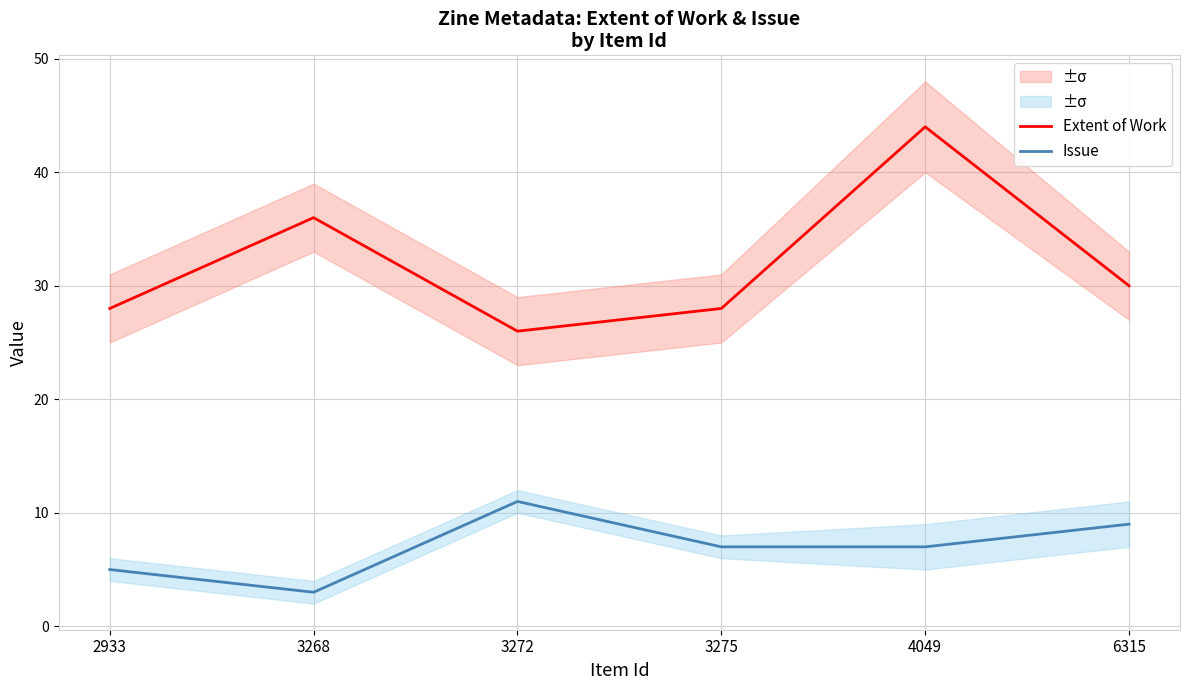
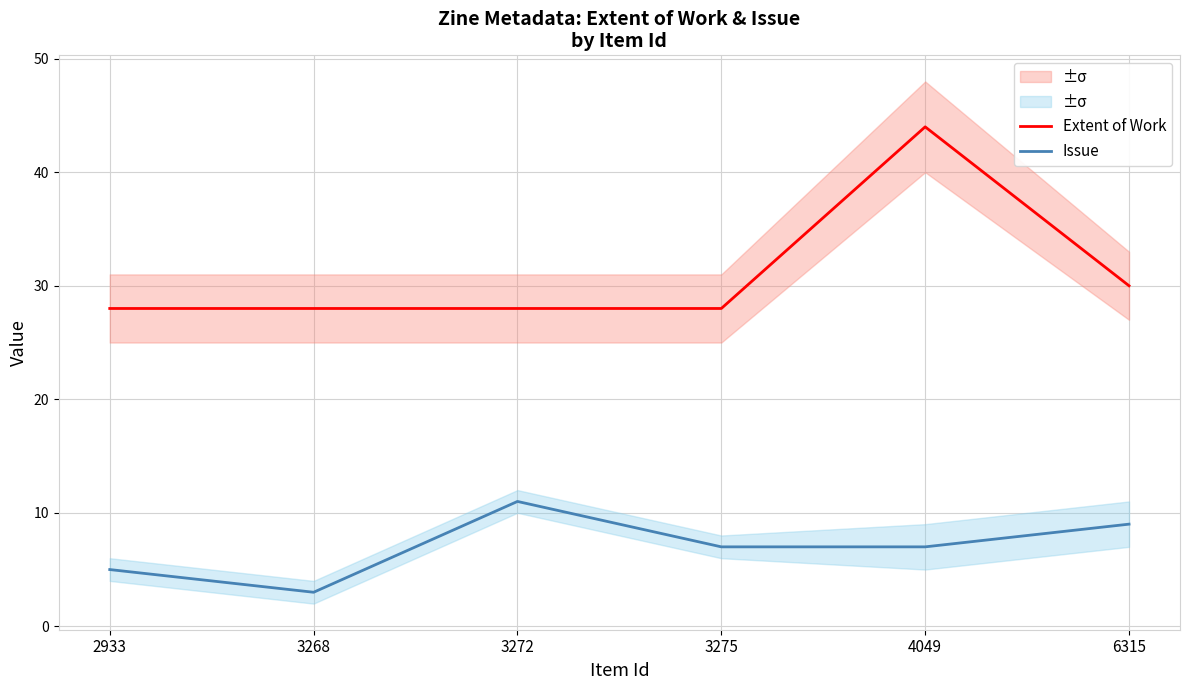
  {
    "Extent of Work": {
      "2933": 28,
-     "3268": 36,
-     "3272": 26,
+     "3268": 28,
+     "3272": 28,
      "3275": 28,
      "4049": 44,
      "6315": 30
    },
    "Issue": {
      "2933": 5,
      "3268": 3,
      "3272": 11,
      "3275": 7,
      "4049": 7,
      "6315": 9
    }
  }
